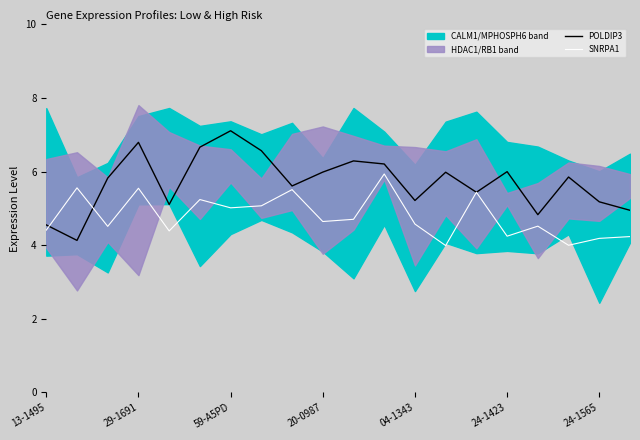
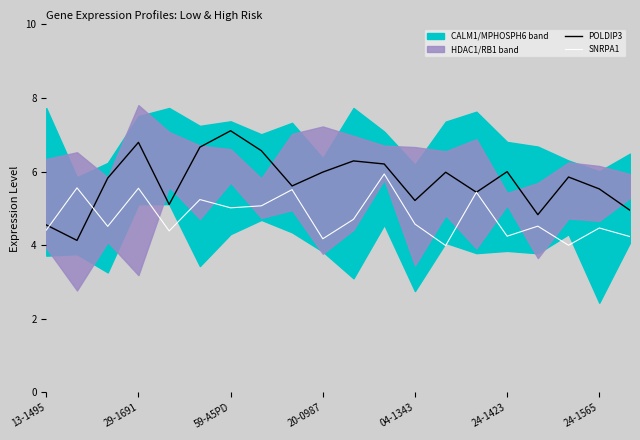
  {
    "POLDIP3": {
      "13-1495": 4.6,
      "29-1691": 6.8,
      "59-A5PD": 7.1,
      "20-0987": 6.0,
      "04-1343": 5.2,
      "24-1423": 6.0,
-     "24-1565": 5.2
+     "24-1565": 5.5
    },
    "SNRPA1": {
      "13-1495": 4.4,
      "29-1691": 5.5,
      "59-A5PD": 5.0,
-     "20-0987": 4.6,
+     "20-0987": 4.2,
      "04-1343": 4.6,
      "24-1423": 4.2,
-     "24-1565": 4.2
+     "24-1565": 4.5
    }
  }
